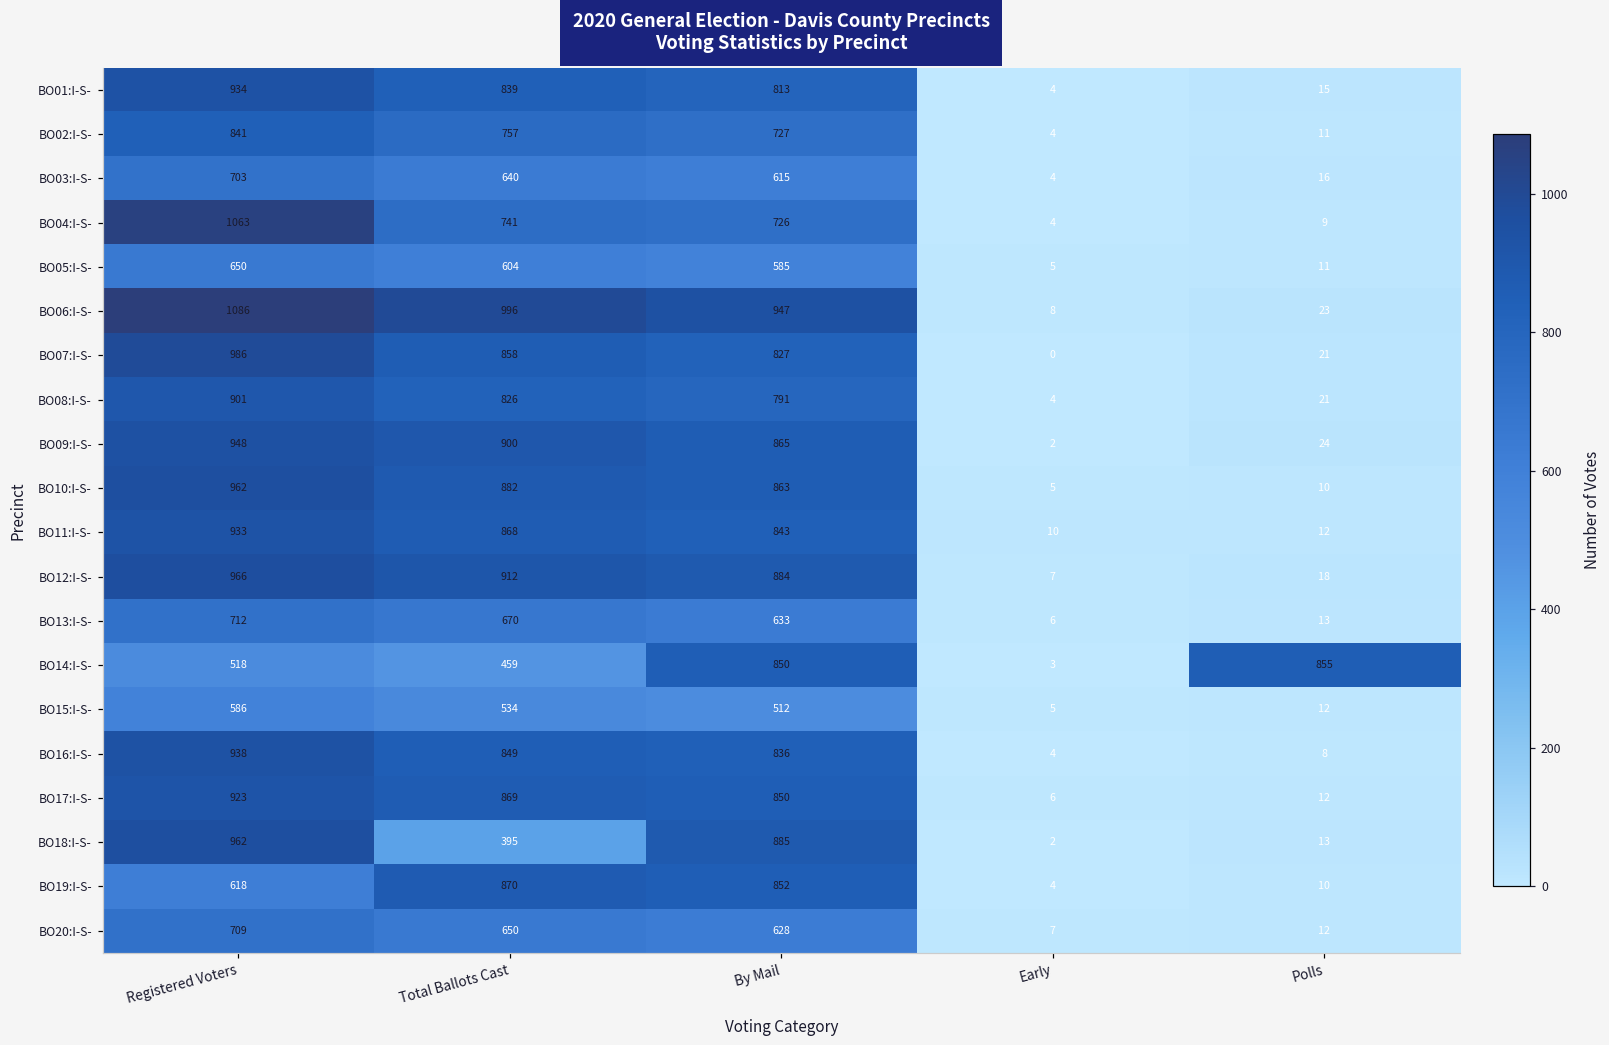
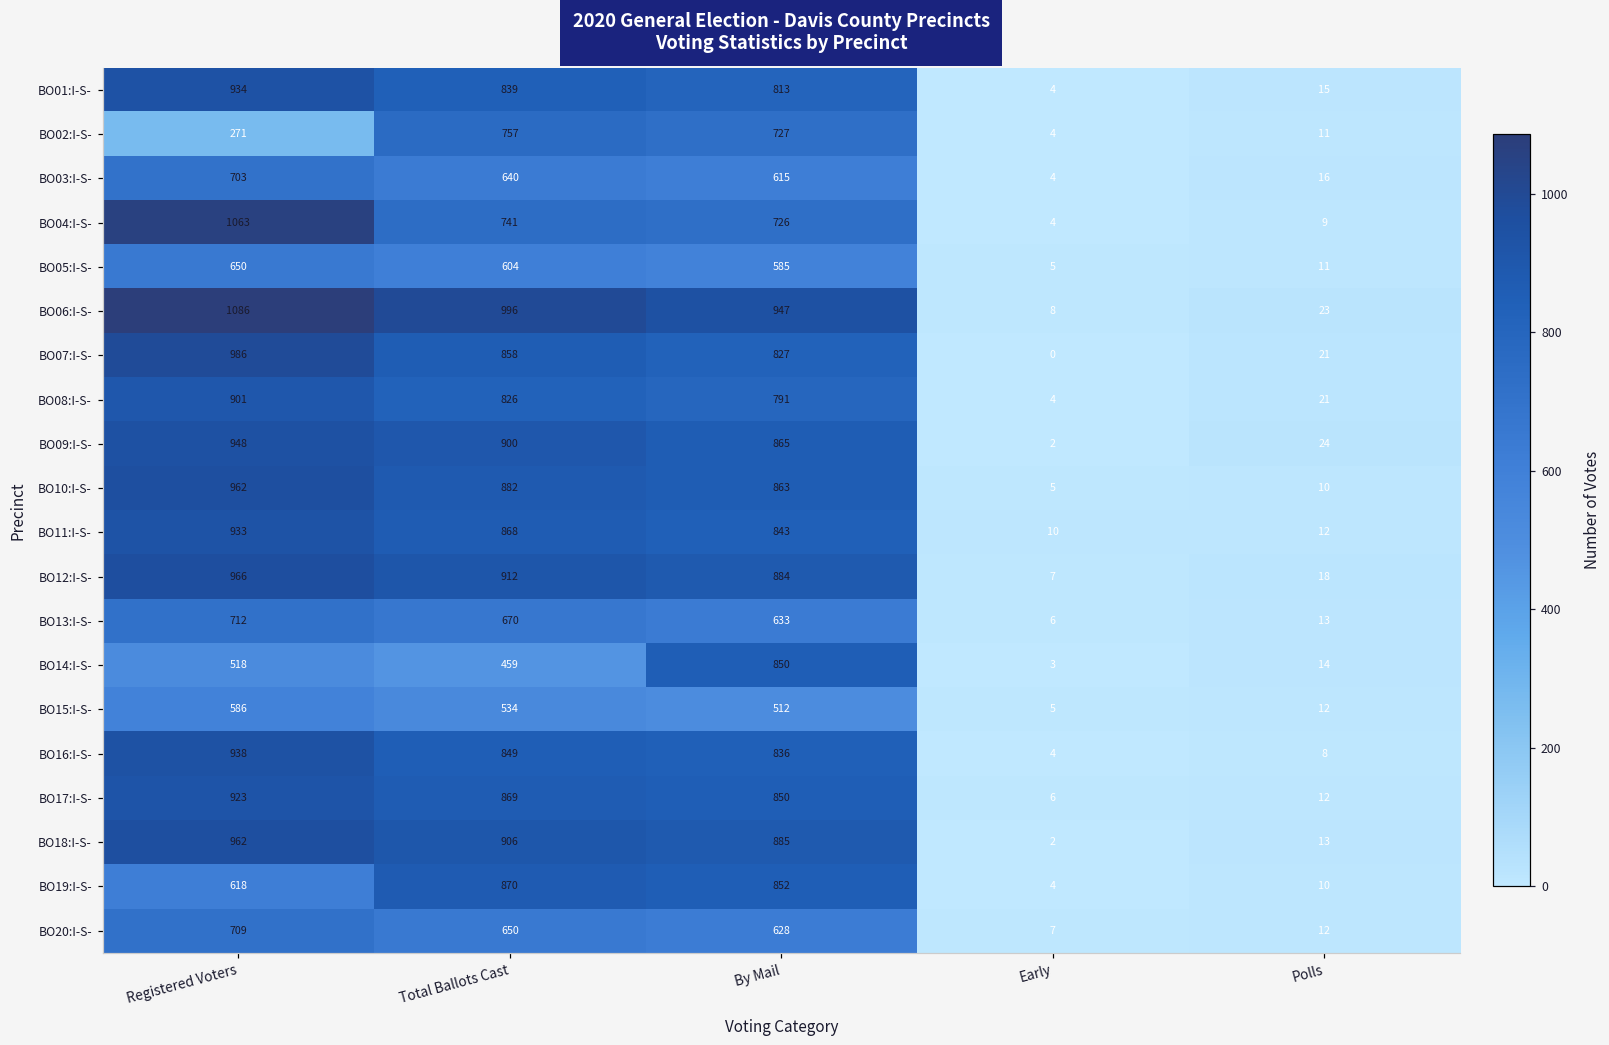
  {
    "BO01:I-S-": {
      "Registered Voters": 934,
      "Total Ballots Cast": 839,
      "By Mail": 813,
      "Early": 4,
      "Polls": 15
    },
    "BO02:I-S-": {
-     "Registered Voters": 841,
+     "Registered Voters": 271,
      "Total Ballots Cast": 757,
      "By Mail": 727,
      "Early": 4,
      "Polls": 11
    },
    "BO03:I-S-": {
      "Registered Voters": 703,
      "Total Ballots Cast": 640,
      "By Mail": 615,
      "Early": 4,
      "Polls": 16
    },
    "BO04:I-S-": {
      "Registered Voters": 1063,
      "Total Ballots Cast": 741,
      "By Mail": 726,
      "Early": 4,
      "Polls": 9
    },
    "BO05:I-S-": {
      "Registered Voters": 650,
      "Total Ballots Cast": 604,
      "By Mail": 585,
      "Early": 5,
      "Polls": 11
    },
    "BO06:I-S-": {
      "Registered Voters": 1086,
      "Total Ballots Cast": 996,
      "By Mail": 947,
      "Early": 8,
      "Polls": 23
    },
    "BO07:I-S-": {
      "Registered Voters": 986,
      "Total Ballots Cast": 858,
      "By Mail": 827,
      "Early": 0,
      "Polls": 21
    },
    "BO08:I-S-": {
      "Registered Voters": 901,
      "Total Ballots Cast": 826,
      "By Mail": 791,
      "Early": 4,
      "Polls": 21
    },
    "BO09:I-S-": {
      "Registered Voters": 948,
      "Total Ballots Cast": 900,
      "By Mail": 865,
      "Early": 2,
      "Polls": 24
    },
    "BO10:I-S-": {
      "Registered Voters": 962,
      "Total Ballots Cast": 882,
      "By Mail": 863,
      "Early": 5,
      "Polls": 10
    },
    "BO11:I-S-": {
      "Registered Voters": 933,
      "Total Ballots Cast": 868,
      "By Mail": 843,
      "Early": 10,
      "Polls": 12
    },
    "BO12:I-S-": {
      "Registered Voters": 966,
      "Total Ballots Cast": 912,
      "By Mail": 884,
      "Early": 7,
      "Polls": 18
    },
    "BO13:I-S-": {
      "Registered Voters": 712,
      "Total Ballots Cast": 670,
      "By Mail": 633,
      "Early": 6,
      "Polls": 13
    },
    "BO14:I-S-": {
      "Registered Voters": 518,
      "Total Ballots Cast": 459,
      "By Mail": 850,
      "Early": 3,
-     "Polls": 855
+     "Polls": 14
    },
    "BO15:I-S-": {
      "Registered Voters": 586,
      "Total Ballots Cast": 534,
      "By Mail": 512,
      "Early": 5,
      "Polls": 12
    },
    "BO16:I-S-": {
      "Registered Voters": 938,
      "Total Ballots Cast": 849,
      "By Mail": 836,
      "Early": 4,
      "Polls": 8
    },
    "BO17:I-S-": {
      "Registered Voters": 923,
      "Total Ballots Cast": 869,
      "By Mail": 850,
      "Early": 6,
      "Polls": 12
    },
    "BO18:I-S-": {
      "Registered Voters": 962,
-     "Total Ballots Cast": 395,
+     "Total Ballots Cast": 906,
      "By Mail": 885,
      "Early": 2,
      "Polls": 13
    },
    "BO19:I-S-": {
      "Registered Voters": 618,
      "Total Ballots Cast": 870,
      "By Mail": 852,
      "Early": 4,
      "Polls": 10
    },
    "BO20:I-S-": {
      "Registered Voters": 709,
      "Total Ballots Cast": 650,
      "By Mail": 628,
      "Early": 7,
      "Polls": 12
    }
  }
